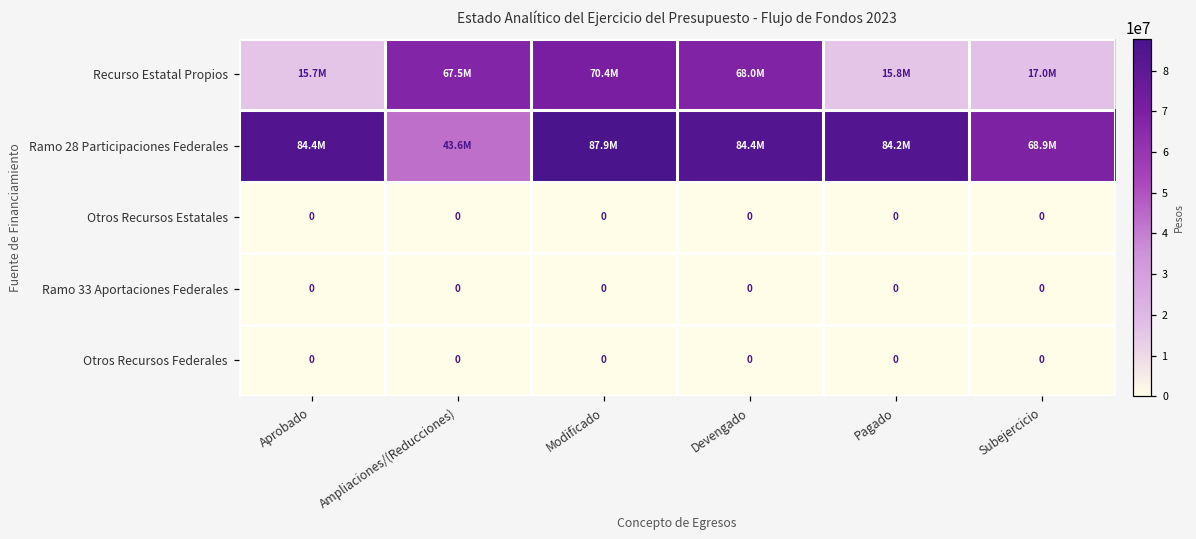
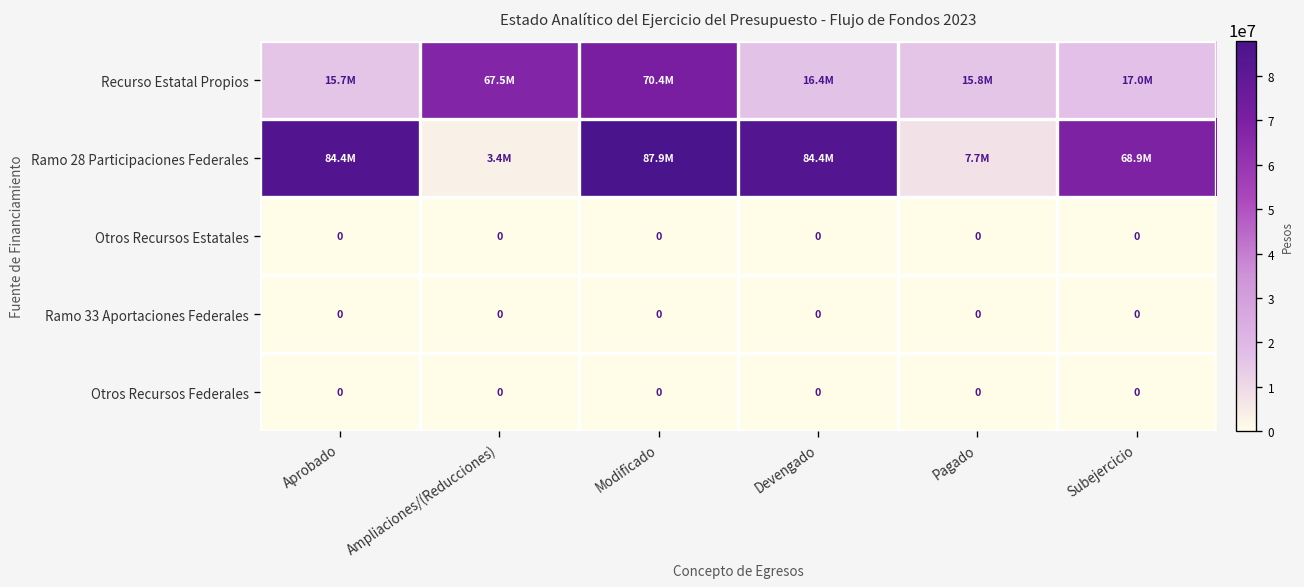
  {
    "Recurso Estatal Propios": {
      "Aprobado": "15.7M",
      "Ampliaciones/(Reducciones)": "67.5M",
      "Modificado": "70.4M",
-     "Devengado": "68.0M",
+     "Devengado": "16.4M",
      "Pagado": "15.8M",
      "Subejercicio": "17.0M"
    },
    "Ramo 28 Participaciones Federales": {
      "Aprobado": "84.4M",
-     "Ampliaciones/(Reducciones)": "43.6M",
+     "Ampliaciones/(Reducciones)": "3.4M",
      "Modificado": "87.9M",
      "Devengado": "84.4M",
-     "Pagado": "84.2M",
+     "Pagado": "7.7M",
      "Subejercicio": "68.9M"
    },
    "Otros Recursos Estatales": {
      "Aprobado": "0",
      "Ampliaciones/(Reducciones)": "0",
      "Modificado": "0",
      "Devengado": "0",
      "Pagado": "0",
      "Subejercicio": "0"
    },
    "Ramo 33 Aportaciones Federales": {
      "Aprobado": "0",
      "Ampliaciones/(Reducciones)": "0",
      "Modificado": "0",
      "Devengado": "0",
      "Pagado": "0",
      "Subejercicio": "0"
    },
    "Otros Recursos Federales": {
      "Aprobado": "0",
      "Ampliaciones/(Reducciones)": "0",
      "Modificado": "0",
      "Devengado": "0",
      "Pagado": "0",
      "Subejercicio": "0"
    }
  }
